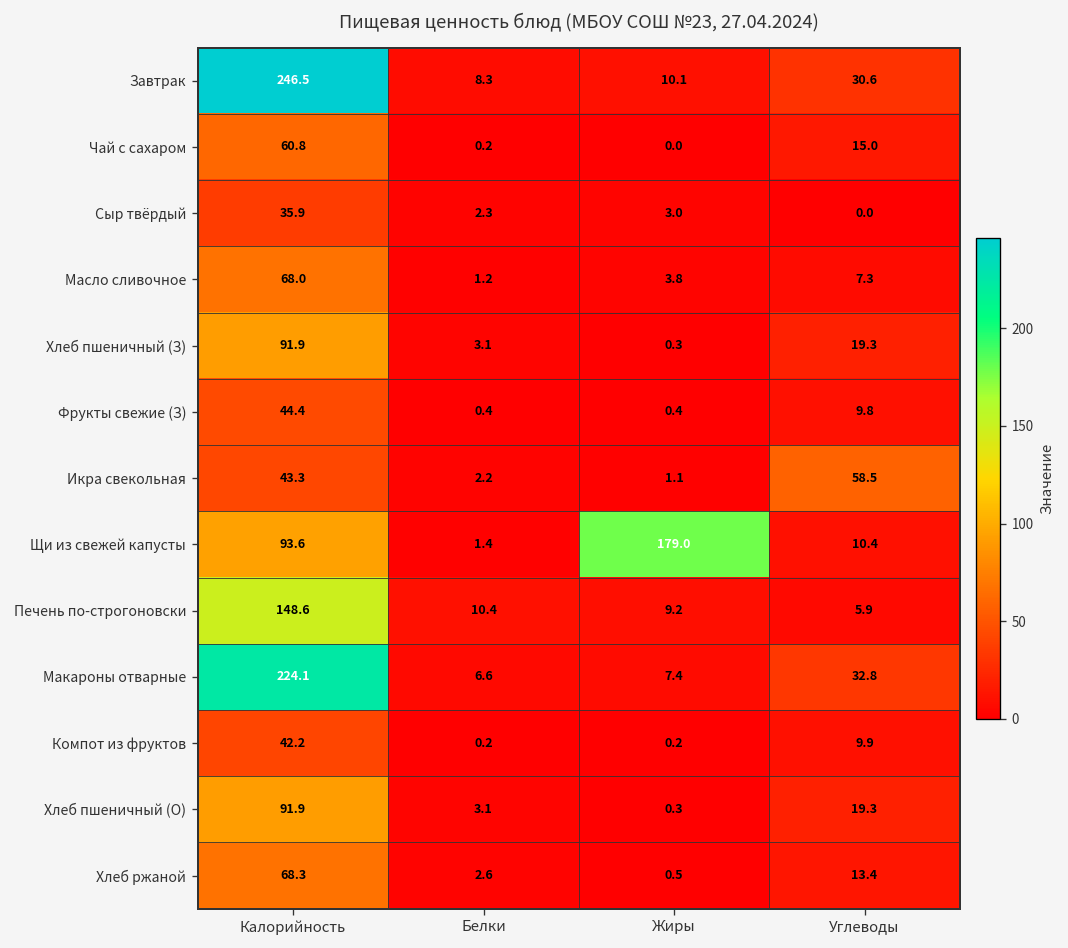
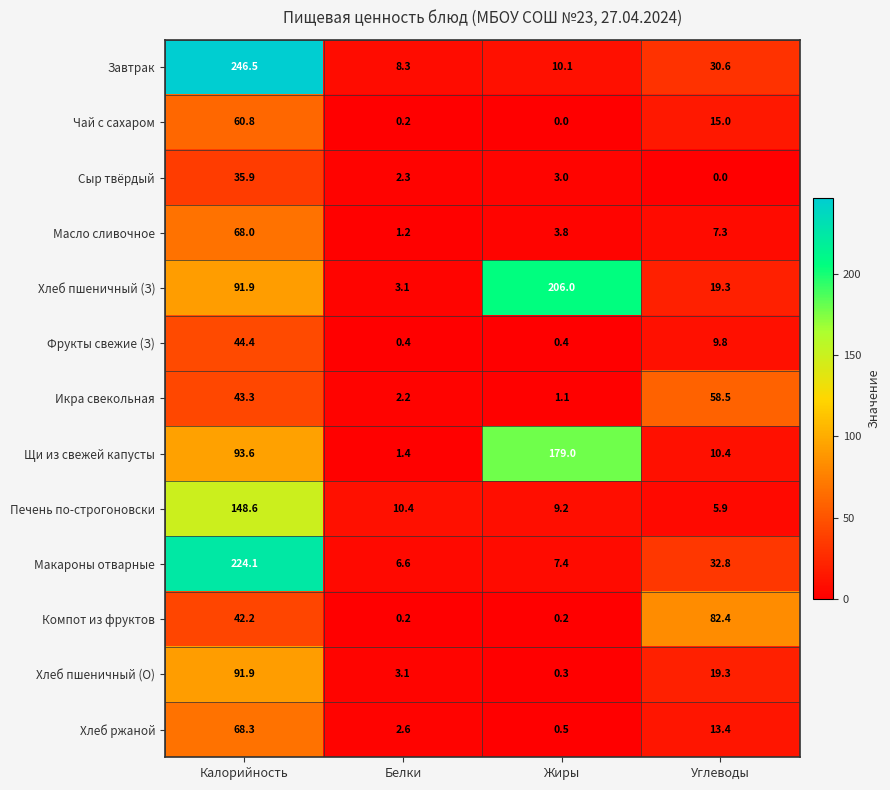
  {
    "Завтрак": {
      "Калорийность": 246.5,
      "Белки": 8.3,
      "Жиры": 10.1,
      "Углеводы": 30.6
    },
    "Чай с сахаром": {
      "Калорийность": 60.8,
      "Белки": 0.2,
      "Жиры": 0.0,
      "Углеводы": 15.0
    },
    "Сыр твёрдый": {
      "Калорийность": 35.9,
      "Белки": 2.3,
      "Жиры": 3.0,
      "Углеводы": 0.0
    },
    "Масло сливочное": {
      "Калорийность": 68.0,
      "Белки": 1.2,
      "Жиры": 3.8,
      "Углеводы": 7.3
    },
    "Хлеб пшеничный (З)": {
      "Калорийность": 91.9,
      "Белки": 3.1,
-     "Жиры": 0.3,
+     "Жиры": 206.0,
      "Углеводы": 19.3
    },
    "Фрукты свежие (З)": {
      "Калорийность": 44.4,
      "Белки": 0.4,
      "Жиры": 0.4,
      "Углеводы": 9.8
    },
    "Икра свекольная": {
      "Калорийность": 43.3,
      "Белки": 2.2,
      "Жиры": 1.1,
      "Углеводы": 58.5
    },
    "Щи из свежей капусты": {
      "Калорийность": 93.6,
      "Белки": 1.4,
      "Жиры": 179.0,
      "Углеводы": 10.4
    },
    "Печень по-строгоновски": {
      "Калорийность": 148.6,
      "Белки": 10.4,
      "Жиры": 9.2,
      "Углеводы": 5.9
    },
    "Макароны отварные": {
      "Калорийность": 224.1,
      "Белки": 6.6,
      "Жиры": 7.4,
      "Углеводы": 32.8
    },
    "Компот из фруктов": {
      "Калорийность": 42.2,
      "Белки": 0.2,
      "Жиры": 0.2,
-     "Углеводы": 9.9
+     "Углеводы": 82.4
    },
    "Хлеб пшеничный (О)": {
      "Калорийность": 91.9,
      "Белки": 3.1,
      "Жиры": 0.3,
      "Углеводы": 19.3
    },
    "Хлеб ржаной": {
      "Калорийность": 68.3,
      "Белки": 2.6,
      "Жиры": 0.5,
      "Углеводы": 13.4
    }
  }
